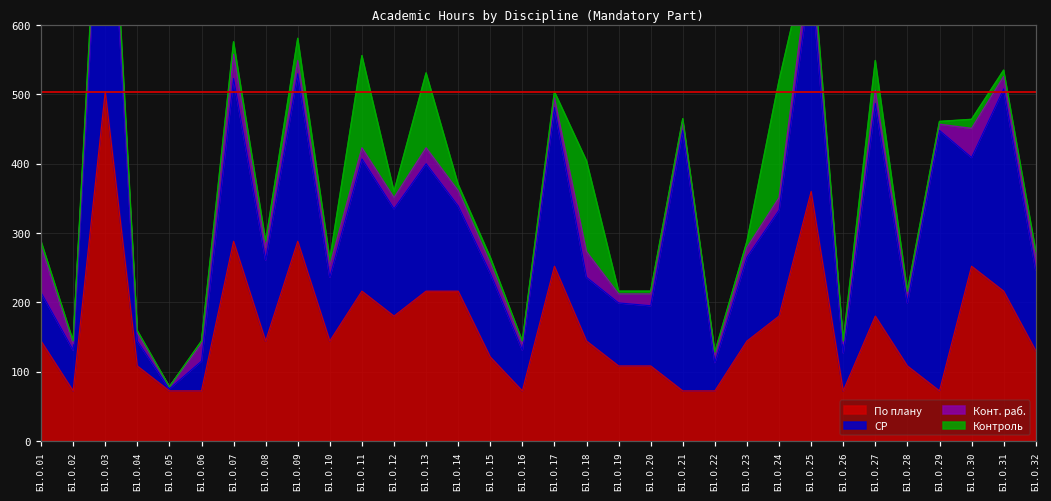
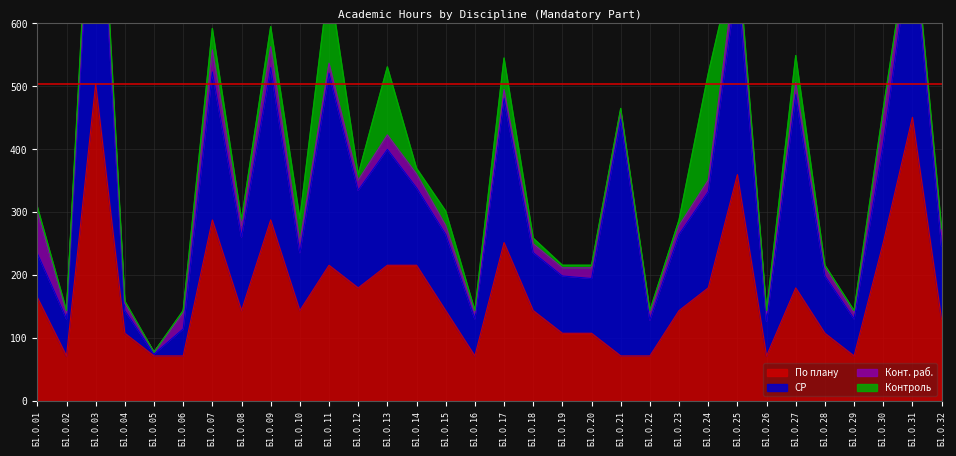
  {
    "По плану": {
-     "Б1.О.01": 140,
+     "Б1.О.01": 170,
      "Б1.О.02": 70,
      "Б1.О.03": 500,
      "Б1.О.04": 110,
      "Б1.О.06": 70,
      "Б1.О.07": 290,
      "Б1.О.08": 140,
      "Б1.О.09": 290,
      "Б1.О.10": 140,
      "Б1.О.11": 220,
      "Б1.О.12": 180,
      "Б1.О.13": 220,
      "Б1.О.14": 220,
-     "Б1.О.15": 120,
+     "Б1.О.15": 140,
      "Б1.О.16": 70,
      "Б1.О.17": 250,
      "Б1.О.18": 140,
      "Б1.О.19": 110,
      "Б1.О.20": 110,
      "Б1.О.21": 70,
      "Б1.О.22": 70,
      "Б1.О.23": 140,
      "Б1.О.24": 180,
      "Б1.О.25": 360,
      "Б1.О.26": 70,
      "Б1.О.27": 180,
      "Б1.О.28": 110,
      "Б1.О.29": 70,
      "Б1.О.30": 250,
-     "Б1.О.31": 220,
+     "Б1.О.31": 450,
      "Б1.О.32": 130
    },
    "СР": {
      "Б1.О.01": 70,
      "Б1.О.02": 60,
      "Б1.О.04": 40,
      "Б1.О.06": 40,
      "Б1.О.07": 240,
      "Б1.О.08": 120,
      "Б1.О.09": 240,
      "Б1.О.10": 90,
-     "Б1.О.11": 190,
+     "Б1.О.11": 310,
      "Б1.О.12": 160,
      "Б1.О.13": 180,
      "Б1.О.14": 120,
      "Б1.О.15": 120,
      "Б1.О.16": 60,
      "Б1.О.17": 230,
      "Б1.О.18": 90,
      "Б1.О.19": 90,
      "Б1.О.20": 90,
      "Б1.О.21": 380,
-     "Б1.О.22": 40,
+     "Б1.О.22": 60,
      "Б1.О.23": 120,
      "Б1.О.24": 150,
      "Б1.О.26": 60,
      "Б1.О.27": 310,
      "Б1.О.28": 90,
-     "Б1.О.29": 380,
+     "Б1.О.29": 60,
      "Б1.О.30": 160,
      "Б1.О.32": 120
    },
    "Конт. раб.": {
      "Б1.О.01": 70,
      "Б1.О.07": 40,
      "Б1.О.08": 20,
-     "Б1.О.09": 20,
+     "Б1.О.09": 30,
      "Б1.О.10": 20,
      "Б1.О.11": 20,
      "Б1.О.12": 20,
      "Б1.О.13": 20,
      "Б1.О.14": 20,
      "Б1.О.15": 10,
      "Б1.О.17": 10,
-     "Б1.О.18": 40,
+     "Б1.О.18": 10,
      "Б1.О.23": 10,
      "Б1.О.24": 20,
      "Б1.О.27": 20,
      "Б1.О.30": 40,
      "Б1.О.32": 20
    },
    "Контроль": {
      "Б1.О.01": 10,
-     "Б1.О.07": 20,
+     "Б1.О.07": 30,
      "Б1.О.08": 10,
      "Б1.О.09": 30,
-     "Б1.О.10": 10,
+     "Б1.О.10": 40,
      "Б1.О.12": 10,
      "Б1.О.13": 110,
      "Б1.О.14": 10,
-     "Б1.О.15": 10,
-     "Б1.О.17": 10,
-     "Б1.О.18": 130,
+     "Б1.О.15": 20,
+     "Б1.О.17": 50,
+     "Б1.О.18": 10,
      "Б1.О.23": 10,
      "Б1.О.24": 170,
      "Б1.О.27": 40,
      "Б1.О.30": 10,
      "Б1.О.32": 10
    }
  }
